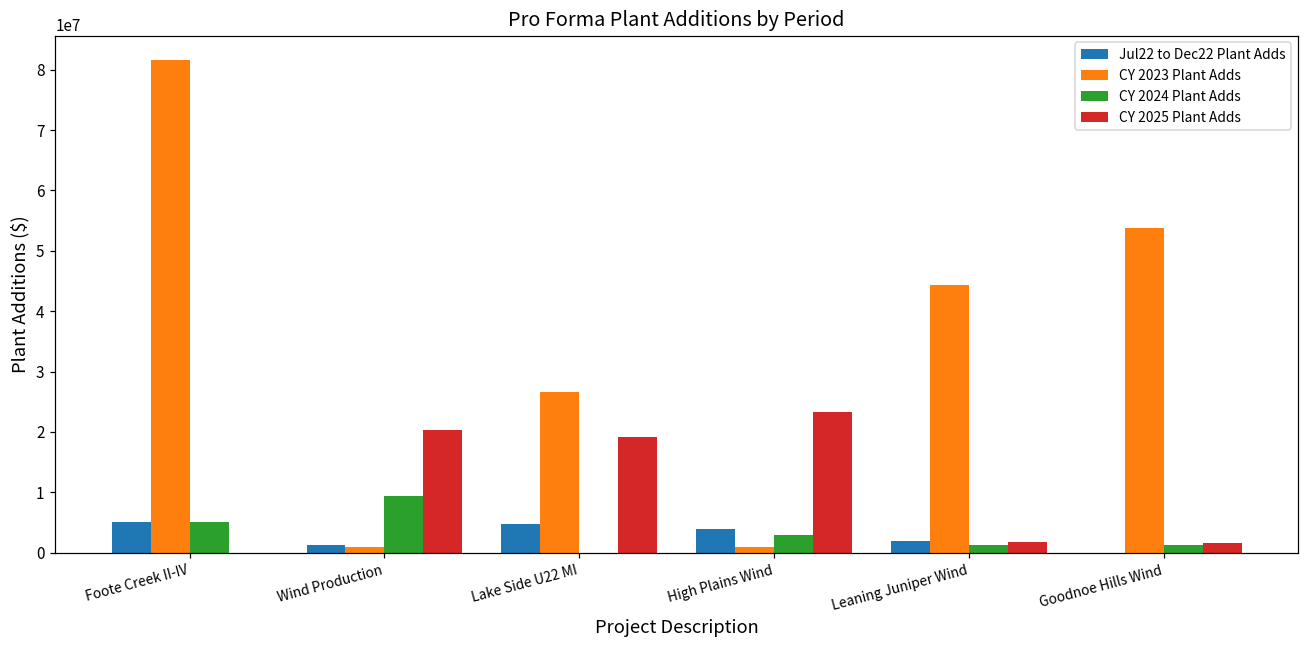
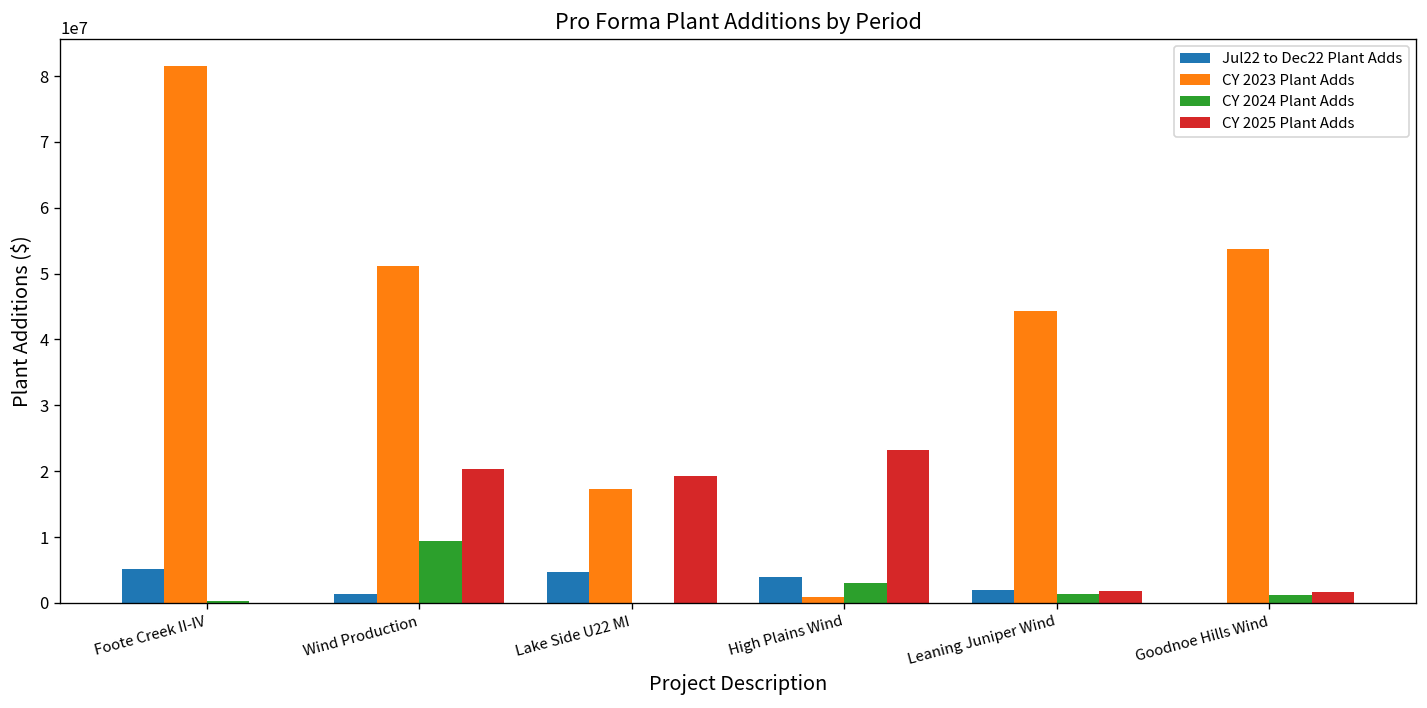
  {
    "Jul22 to Dec22 Plant Adds": {
      "Foote Creek II-IV": 5000000,
      "Wind Production": 1000000,
      "Lake Side U22 MI": 5000000,
      "High Plains Wind": 4000000,
      "Leaning Juniper Wind": 2000000
    },
    "CY 2023 Plant Adds": {
      "Foote Creek II-IV": 82000000,
-     "Wind Production": 1000000,
-     "Lake Side U22 MI": 27000000,
+     "Wind Production": 51000000,
+     "Lake Side U22 MI": 17000000,
      "High Plains Wind": 1000000,
      "Leaning Juniper Wind": 44000000,
      "Goodnoe Hills Wind": 54000000
    },
    "CY 2024 Plant Adds": {
-     "Foote Creek II-IV": 5000000,
+     "Foote Creek II-IV": 0,
      "Wind Production": 9000000,
      "Lake Side U22 MI": 0,
      "High Plains Wind": 3000000,
      "Leaning Juniper Wind": 1000000,
      "Goodnoe Hills Wind": 1000000
    },
    "CY 2025 Plant Adds": {
      "Foote Creek II-IV": 0,
      "Wind Production": 20000000,
      "Lake Side U22 MI": 19000000,
      "High Plains Wind": 23000000,
      "Leaning Juniper Wind": 2000000,
      "Goodnoe Hills Wind": 2000000
    }
  }
